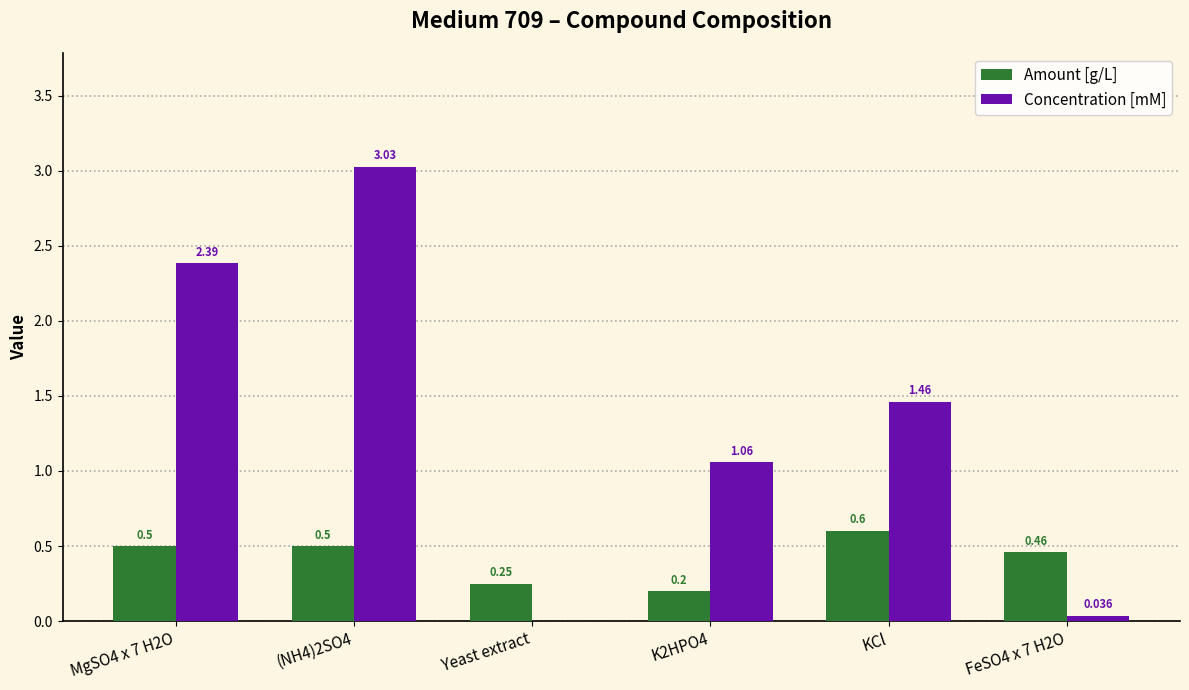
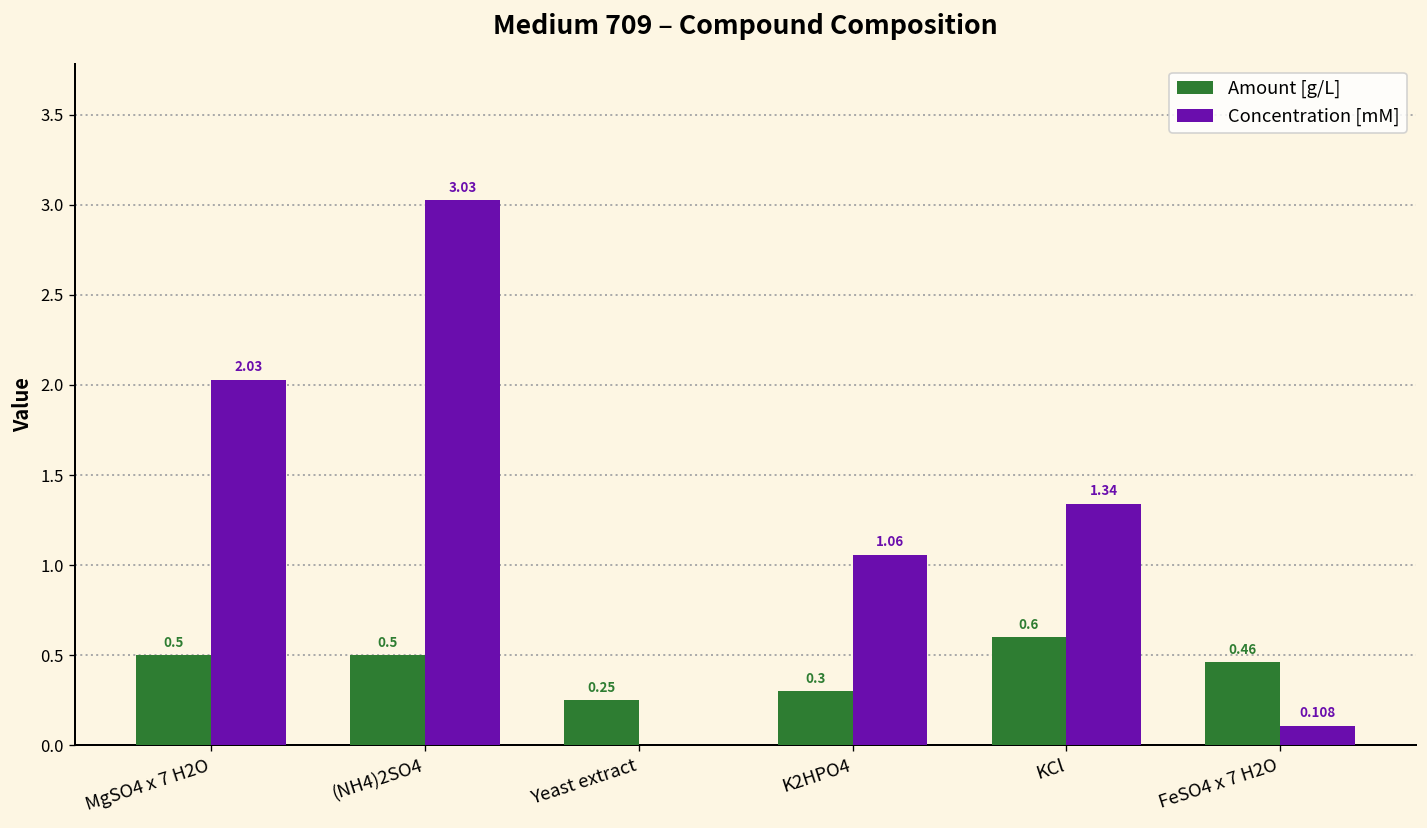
  {
    "Amount [g/L]": {
      "MgSO4 x 7 H2O": 0.5,
      "(NH4)2SO4": 0.5,
      "Yeast extract": 0.25,
-     "K2HPO4": 0.2,
+     "K2HPO4": 0.3,
      "KCl": 0.6,
      "FeSO4 x 7 H2O": 0.46
    },
    "Concentration [mM]": {
-     "MgSO4 x 7 H2O": 2.39,
+     "MgSO4 x 7 H2O": 2.03,
      "(NH4)2SO4": 3.03,
      "K2HPO4": 1.06,
-     "KCl": 1.46,
-     "FeSO4 x 7 H2O": 0.036
+     "KCl": 1.34,
+     "FeSO4 x 7 H2O": 0.108
    }
  }
